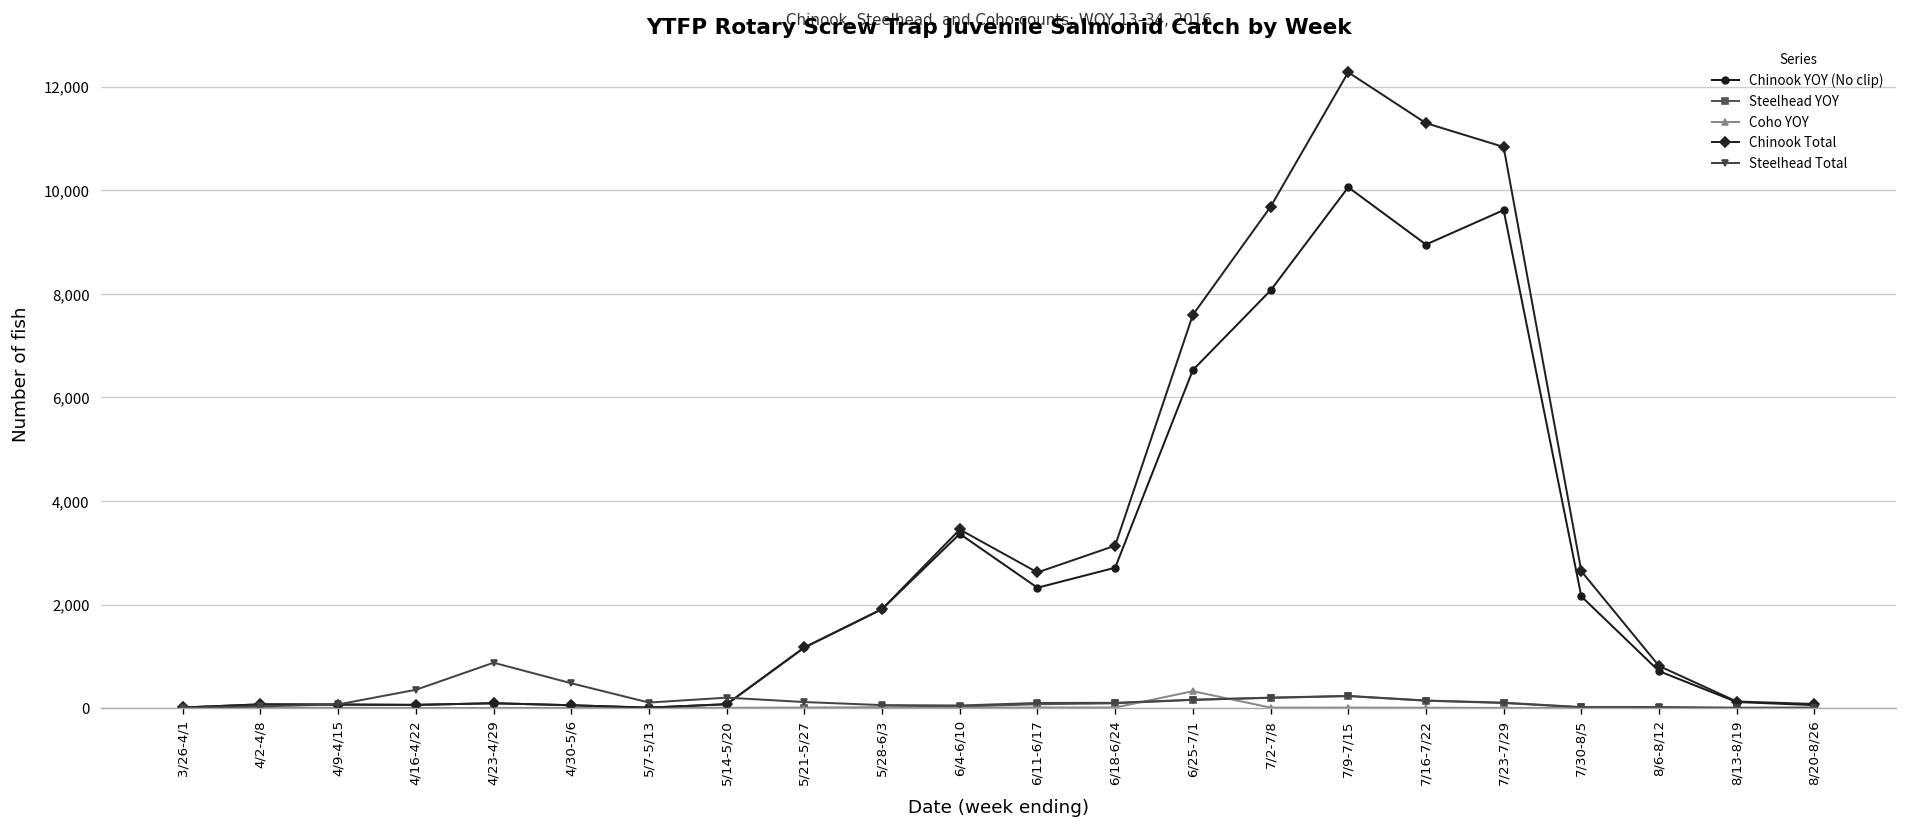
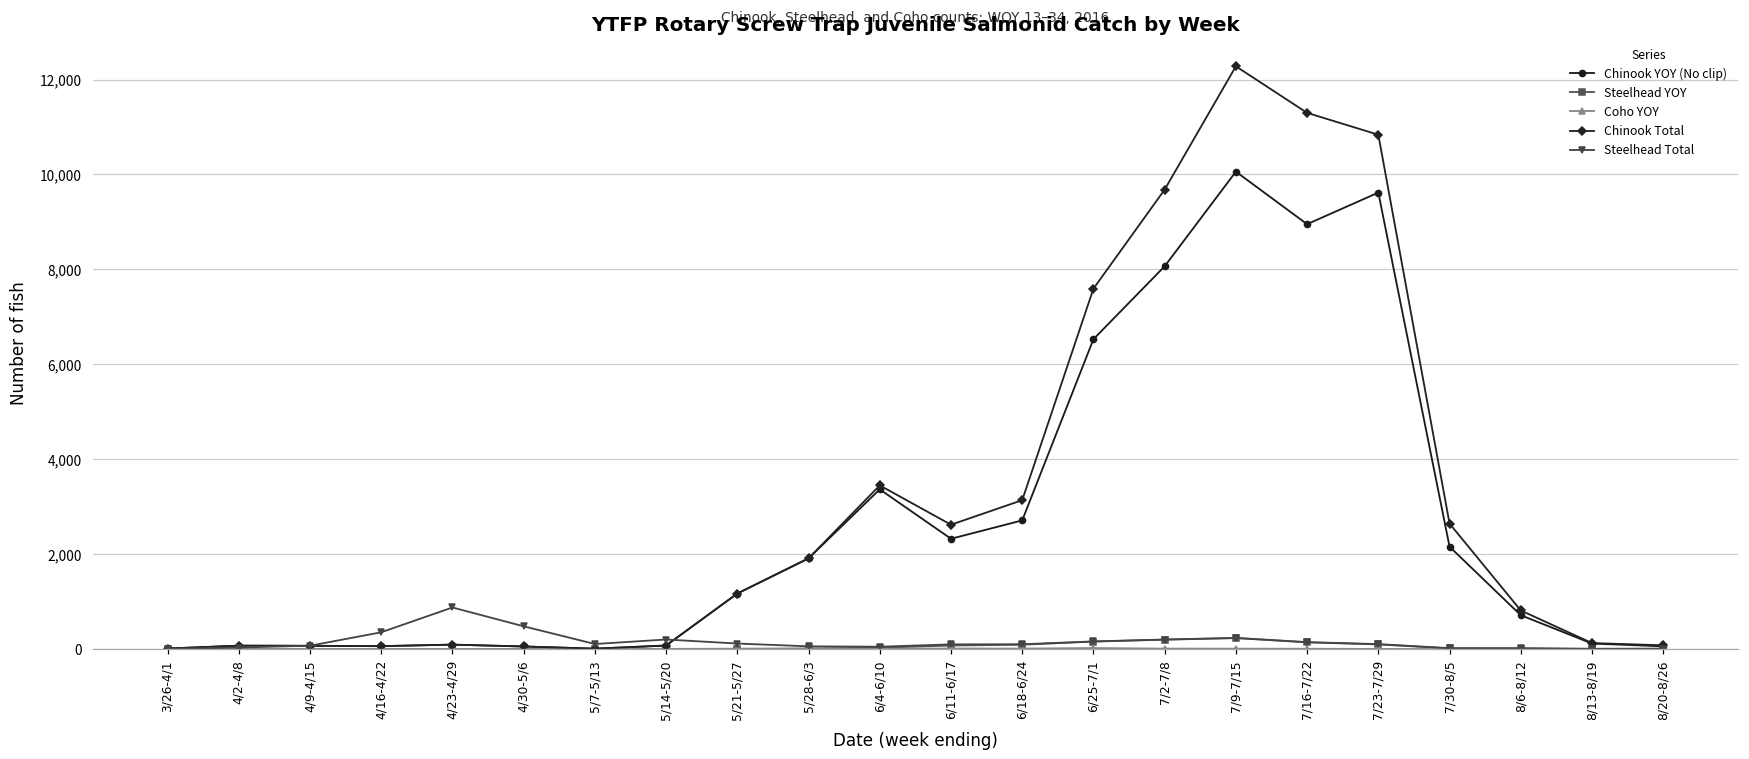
  {
    "Coho YOY": {
      "6/11-6/17": 0,
      "6/18-6/24": 0,
-     "6/25-7/1": 300,
+     "6/25-7/1": 0,
      "7/2-7/8": 0,
      "7/9-7/15": 0,
      "7/16-7/22": 0,
      "7/23-7/29": 0
    }
  }
